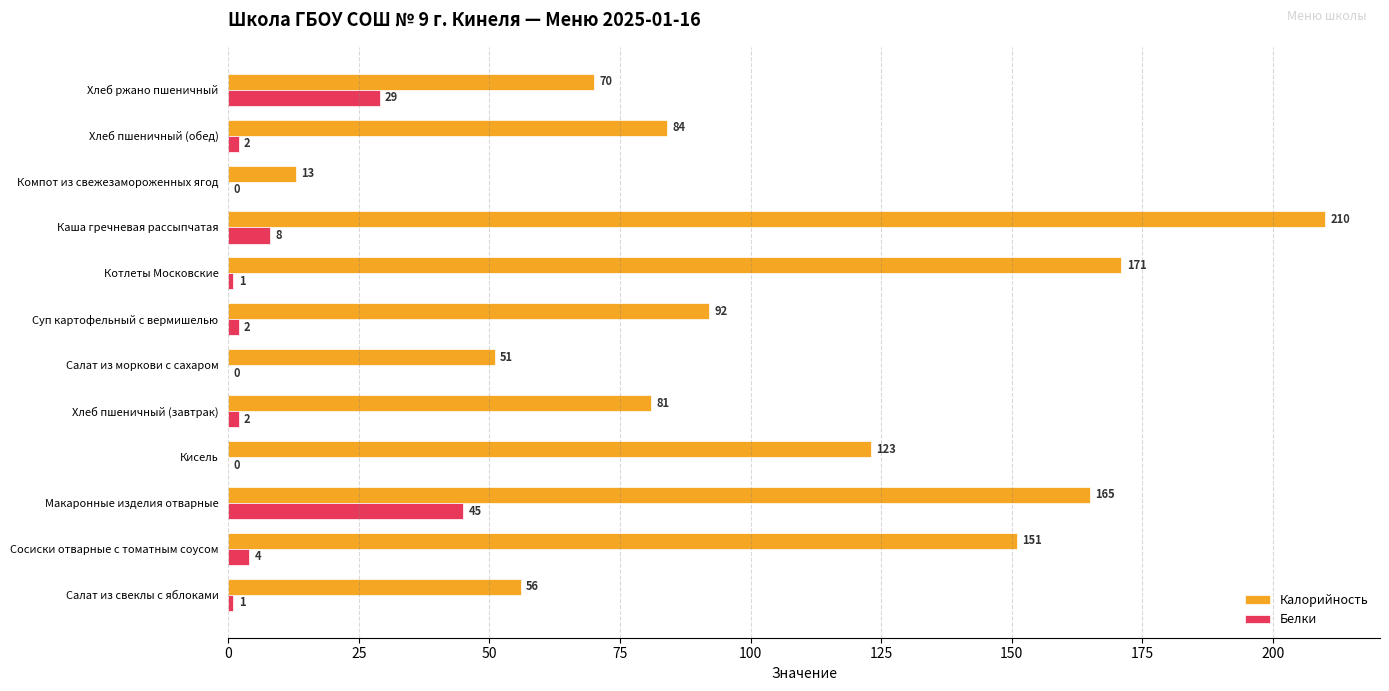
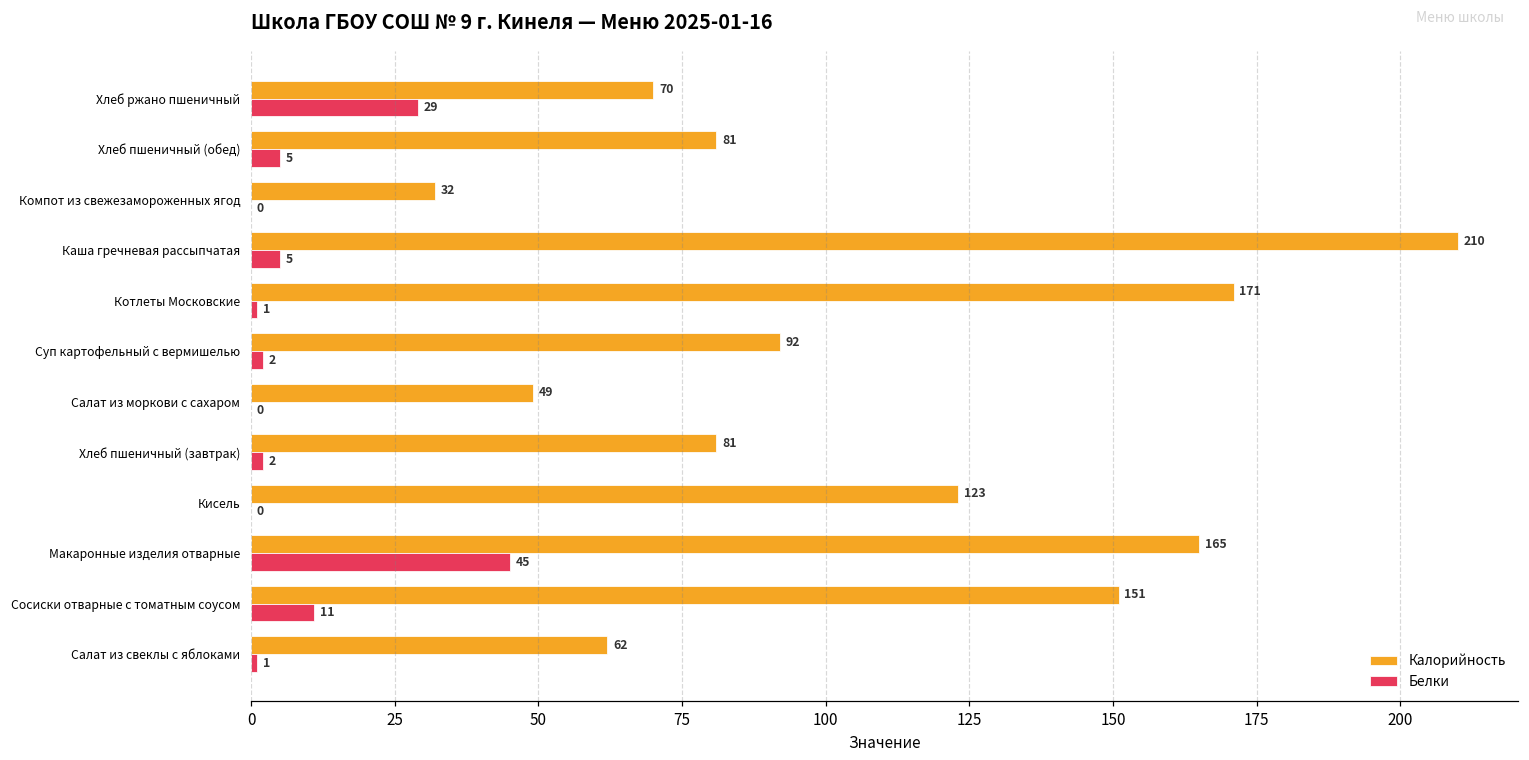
  {
    "Калорийность": {
      "Хлеб ржано пшеничный": 70,
-     "Хлеб пшеничный (обед)": 84,
-     "Компот из свежезамороженных ягод": 13,
+     "Хлеб пшеничный (обед)": 81,
+     "Компот из свежезамороженных ягод": 32,
      "Каша гречневая рассыпчатая": 210,
      "Котлеты Московские": 171,
      "Суп картофельный с вермишелью": 92,
-     "Салат из моркови с сахаром": 51,
+     "Салат из моркови с сахаром": 49,
      "Хлеб пшеничный (завтрак)": 81,
      "Кисель": 123,
      "Макаронные изделия отварные": 165,
      "Сосиски отварные с томатным соусом": 151,
-     "Салат из свеклы с яблоками": 56
+     "Салат из свеклы с яблоками": 62
    },
    "Белки": {
      "Хлеб ржано пшеничный": 29,
-     "Хлеб пшеничный (обед)": 2,
+     "Хлеб пшеничный (обед)": 5,
      "Компот из свежезамороженных ягод": 0,
-     "Каша гречневая рассыпчатая": 8,
+     "Каша гречневая рассыпчатая": 5,
      "Котлеты Московские": 1,
      "Суп картофельный с вермишелью": 2,
      "Салат из моркови с сахаром": 0,
      "Хлеб пшеничный (завтрак)": 2,
      "Кисель": 0,
      "Макаронные изделия отварные": 45,
-     "Сосиски отварные с томатным соусом": 4,
+     "Сосиски отварные с томатным соусом": 11,
      "Салат из свеклы с яблоками": 1
    }
  }
